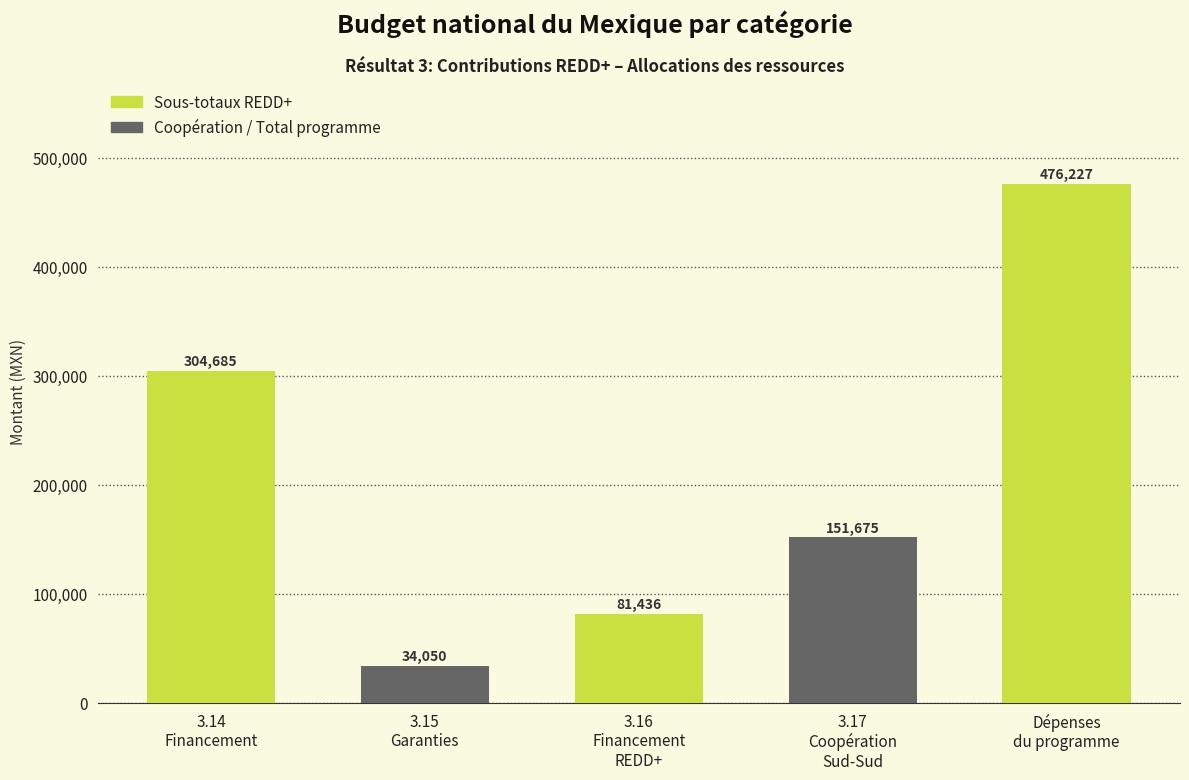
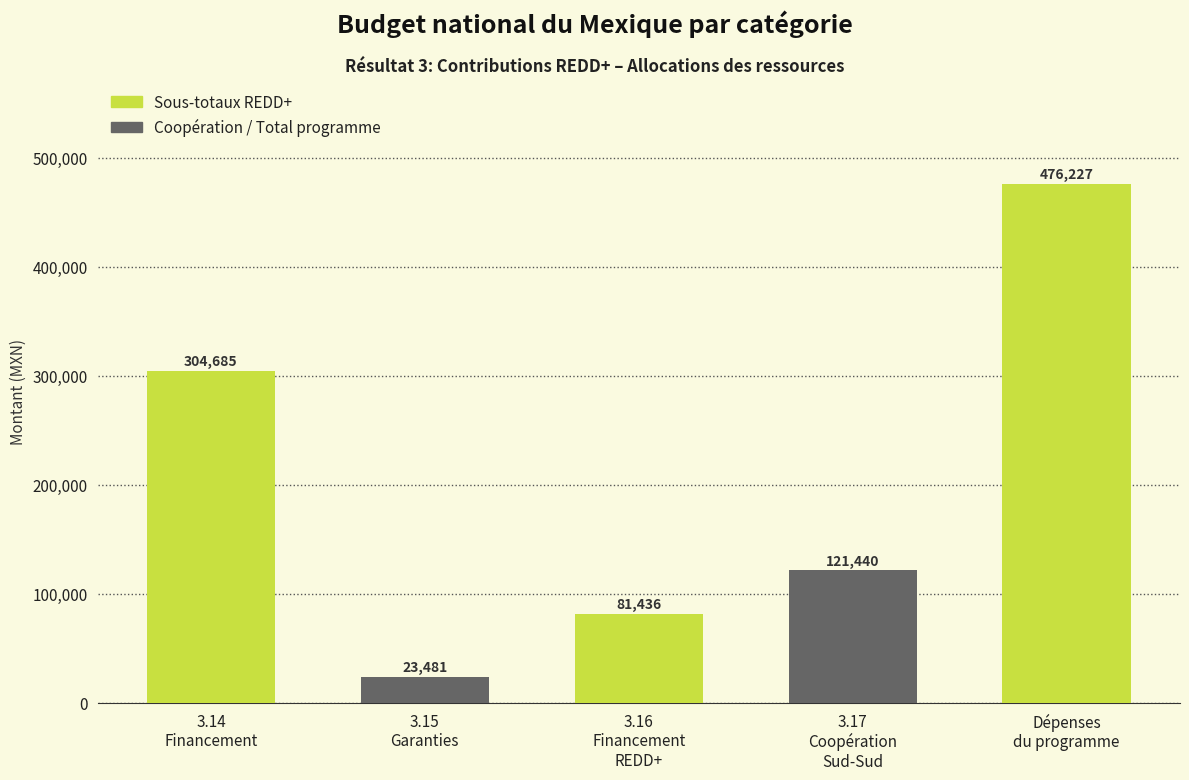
  {
    "3.14 Financement": "304,685",
-   "3.15 Garanties": "34,050",
+   "3.15 Garanties": "23,481",
    "3.16 Financement REDD+": "81,436",
-   "3.17 Coopération Sud-Sud": "151,675",
+   "3.17 Coopération Sud-Sud": "121,440",
    "Dépenses du programme": "476,227"
  }
